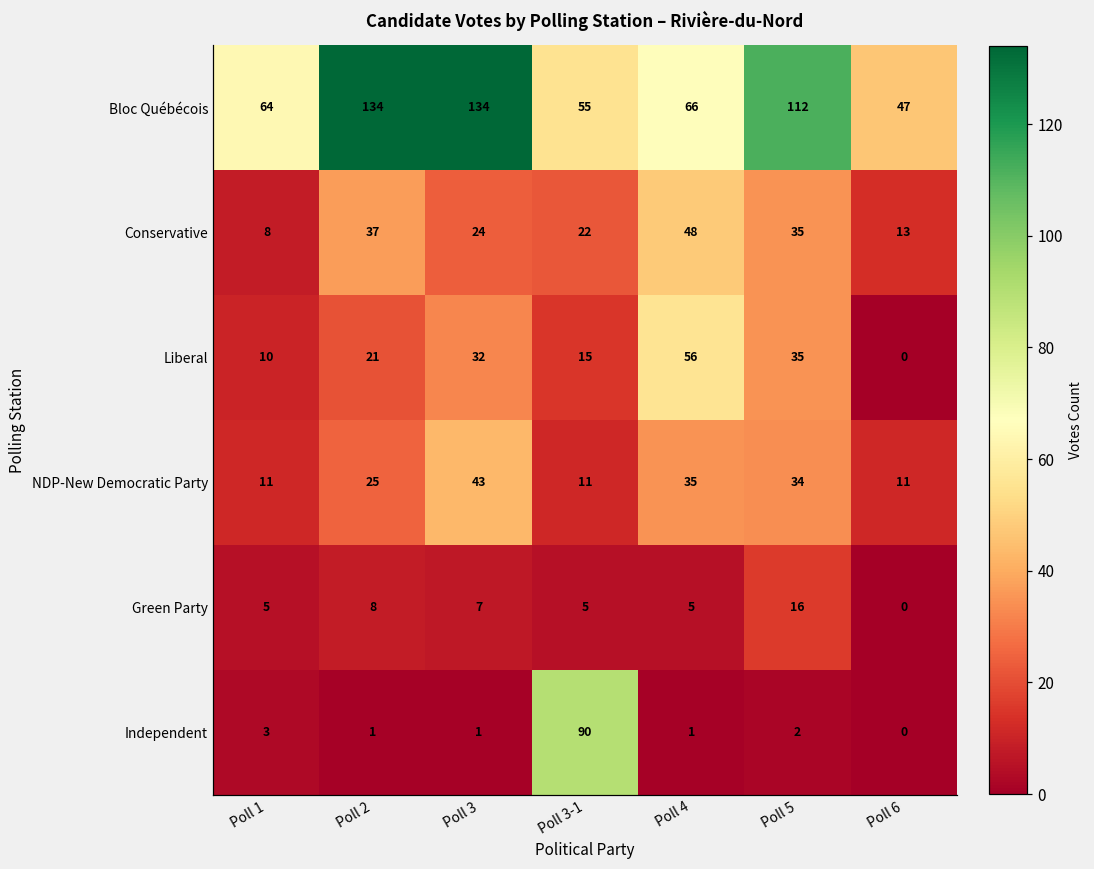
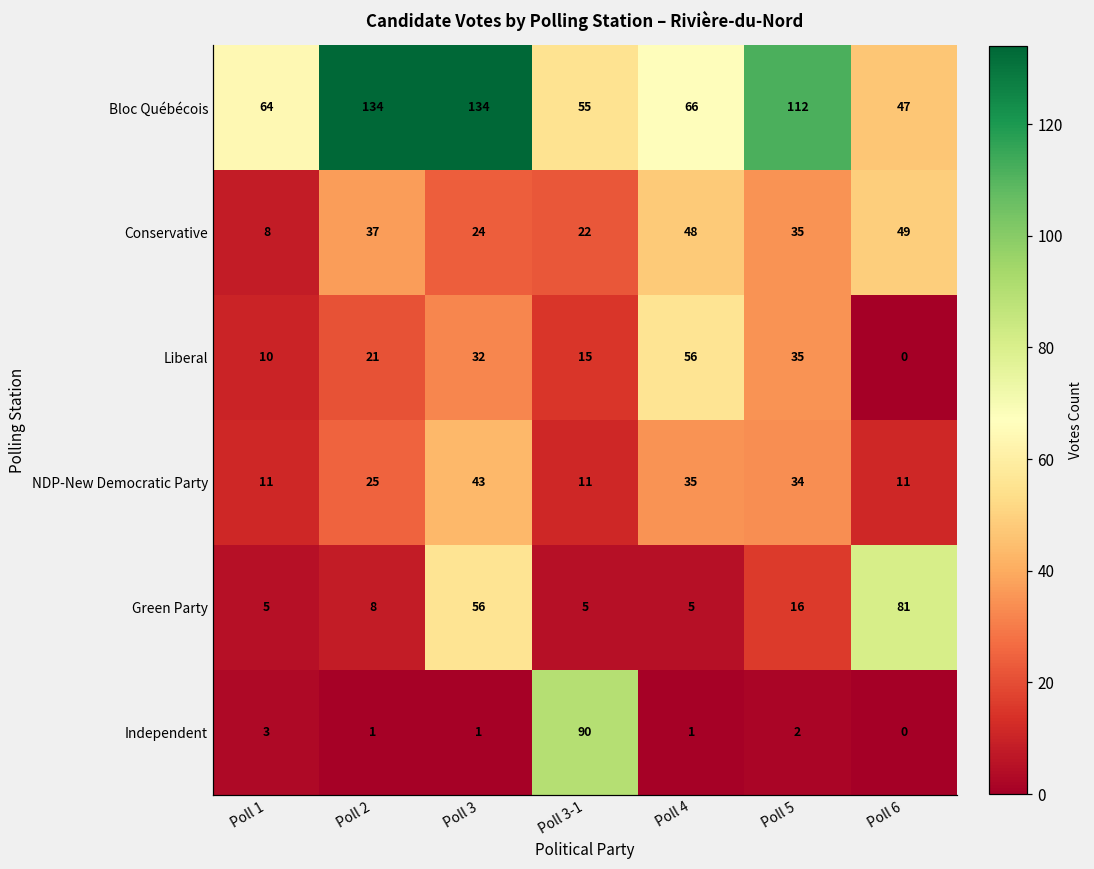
  {
    "Bloc Québécois": {
      "Poll 1": 64,
      "Poll 2": 134,
      "Poll 3": 134,
      "Poll 3-1": 55,
      "Poll 4": 66,
      "Poll 5": 112,
      "Poll 6": 47
    },
    "Conservative": {
      "Poll 1": 8,
      "Poll 2": 37,
      "Poll 3": 24,
      "Poll 3-1": 22,
      "Poll 4": 48,
      "Poll 5": 35,
-     "Poll 6": 13
+     "Poll 6": 49
    },
    "Liberal": {
      "Poll 1": 10,
      "Poll 2": 21,
      "Poll 3": 32,
      "Poll 3-1": 15,
      "Poll 4": 56,
      "Poll 5": 35,
      "Poll 6": 0
    },
    "NDP-New Democratic Party": {
      "Poll 1": 11,
      "Poll 2": 25,
      "Poll 3": 43,
      "Poll 3-1": 11,
      "Poll 4": 35,
      "Poll 5": 34,
      "Poll 6": 11
    },
    "Green Party": {
      "Poll 1": 5,
      "Poll 2": 8,
-     "Poll 3": 7,
+     "Poll 3": 56,
      "Poll 3-1": 5,
      "Poll 4": 5,
      "Poll 5": 16,
-     "Poll 6": 0
+     "Poll 6": 81
    },
    "Independent": {
      "Poll 1": 3,
      "Poll 2": 1,
      "Poll 3": 1,
      "Poll 3-1": 90,
      "Poll 4": 1,
      "Poll 5": 2,
      "Poll 6": 0
    }
  }
